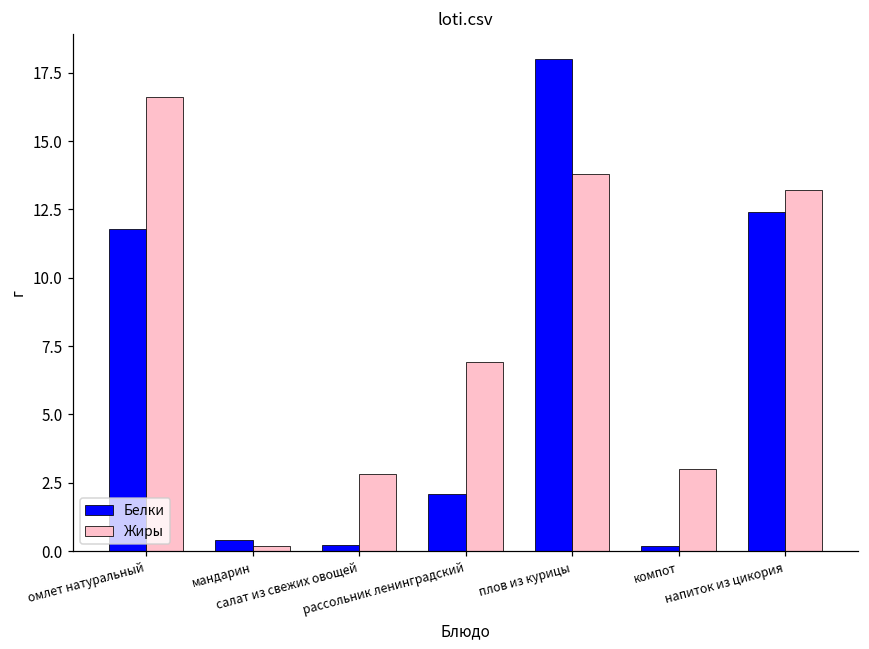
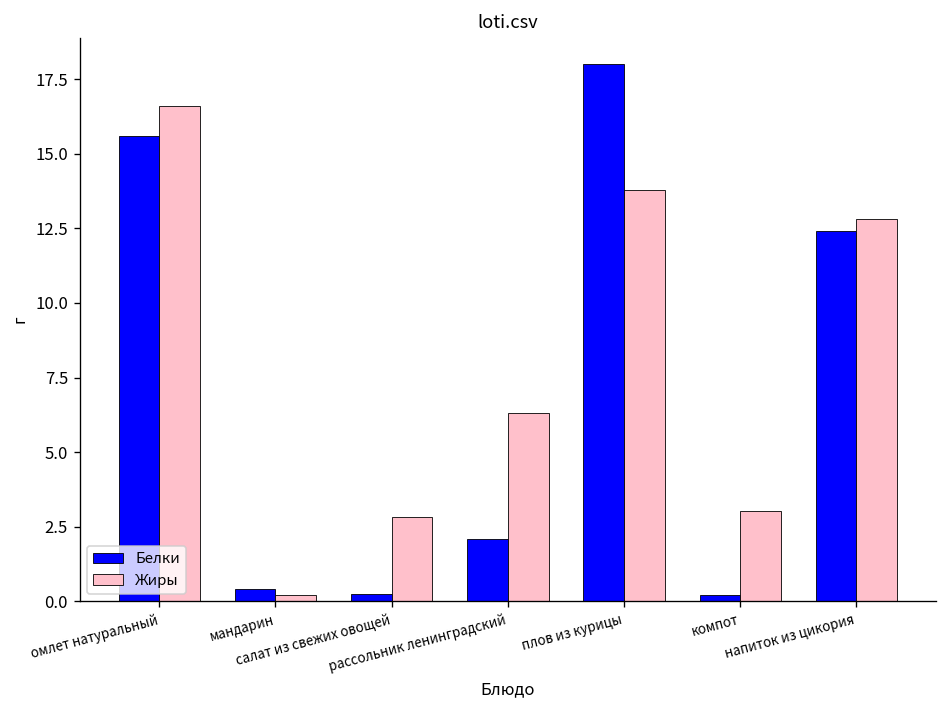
  {
    "Белки": {
-     "омлет натуральный": 11.8,
+     "омлет натуральный": 15.6,
      "мандарин": 0.4,
      "салат из свежих овощей": 0.2,
      "рассольник ленинградский": 2.1,
      "плов из курицы": 18.0,
      "компот": 0.2,
      "напиток из цикория": 12.4
    },
    "Жиры": {
      "омлет натуральный": 16.6,
      "мандарин": 0.2,
      "салат из свежих овощей": 2.8,
-     "рассольник ленинградский": 6.9,
+     "рассольник ленинградский": 6.3,
      "плов из курицы": 13.8,
      "компот": 3.0,
-     "напиток из цикория": 13.2
+     "напиток из цикория": 12.8
    }
  }
